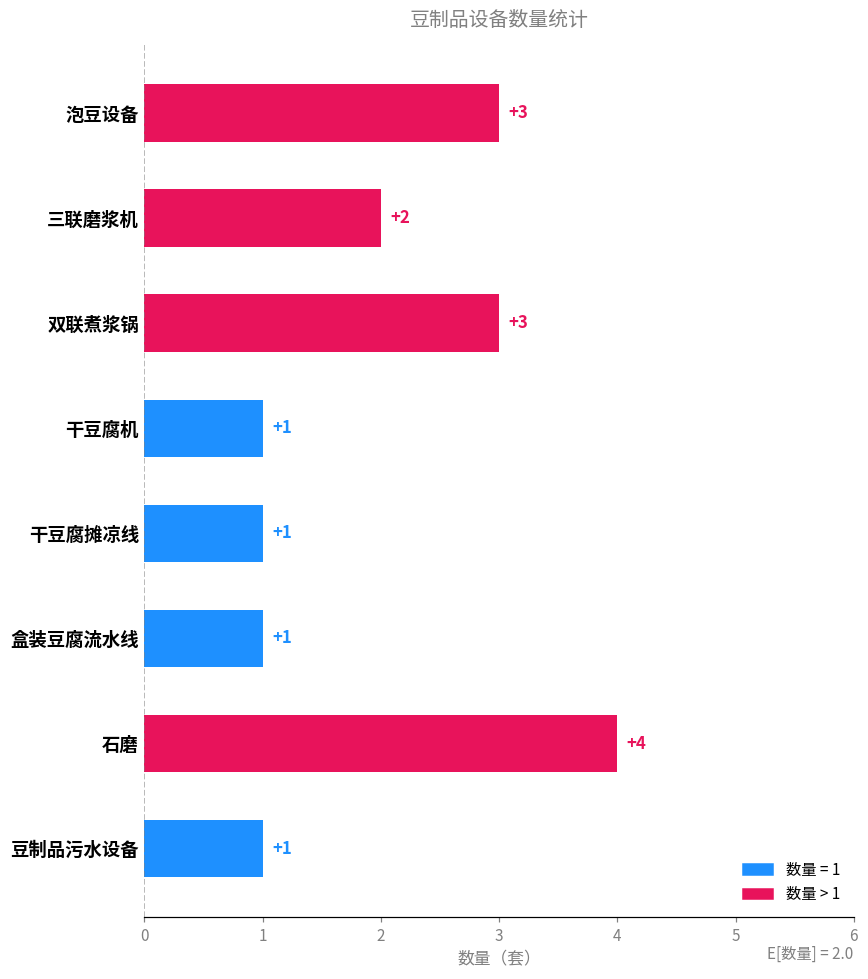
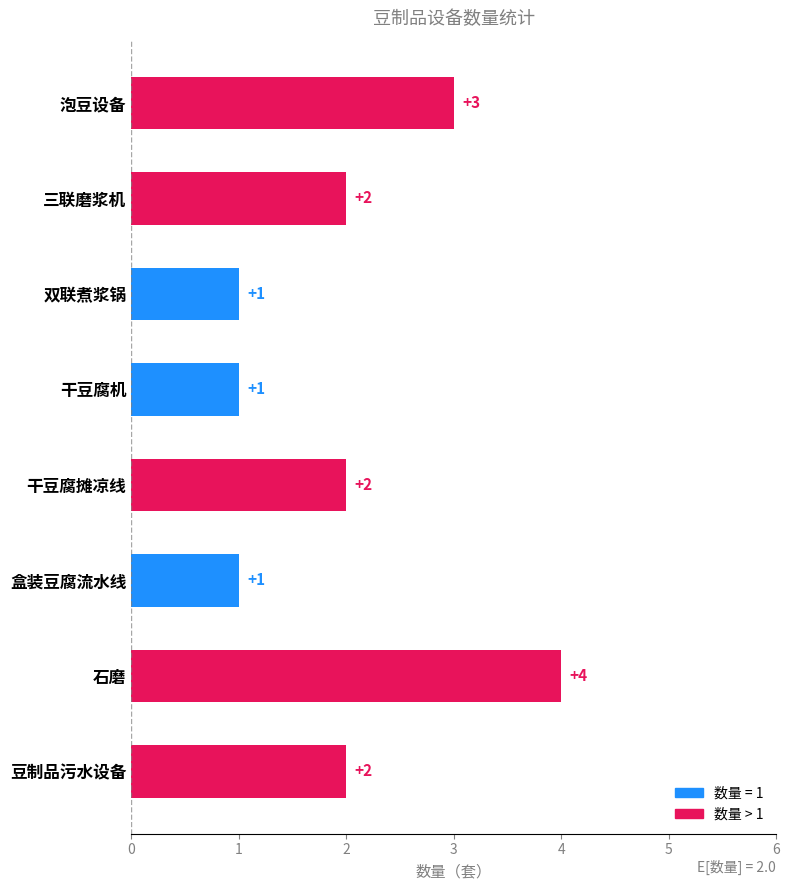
  {
    "泡豆设备": "+3",
    "三联磨浆机": "+2",
-   "双联煮浆锅": "+3",
+   "双联煮浆锅": "+1",
    "干豆腐机": "+1",
-   "干豆腐摊凉线": "+1",
+   "干豆腐摊凉线": "+2",
    "盒装豆腐流水线": "+1",
    "石磨": "+4",
-   "豆制品污水设备": "+1"
+   "豆制品污水设备": "+2"
  }
